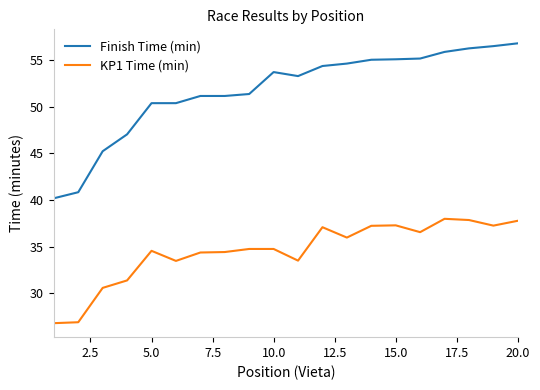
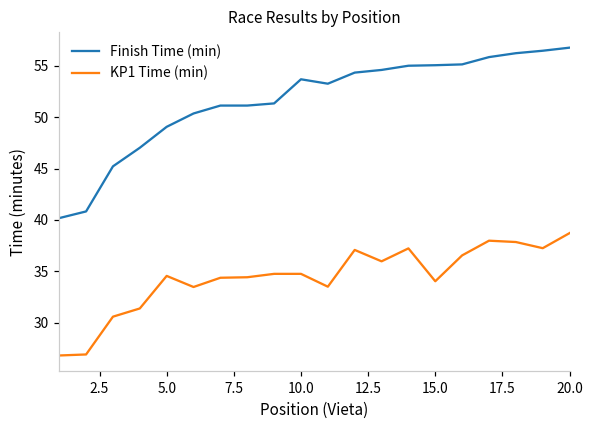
  {
    "Finish Time (min)": {
-     "5.0": 50,
+     "5.0": 49,
      "10.0": 54,
      "15.0": 55,
      "20.0": 57
    },
    "KP1 Time (min)": {
      "5.0": 35,
      "10.0": 35,
-     "15.0": 37,
-     "20.0": 38
+     "15.0": 34,
+     "20.0": 39
    }
  }
